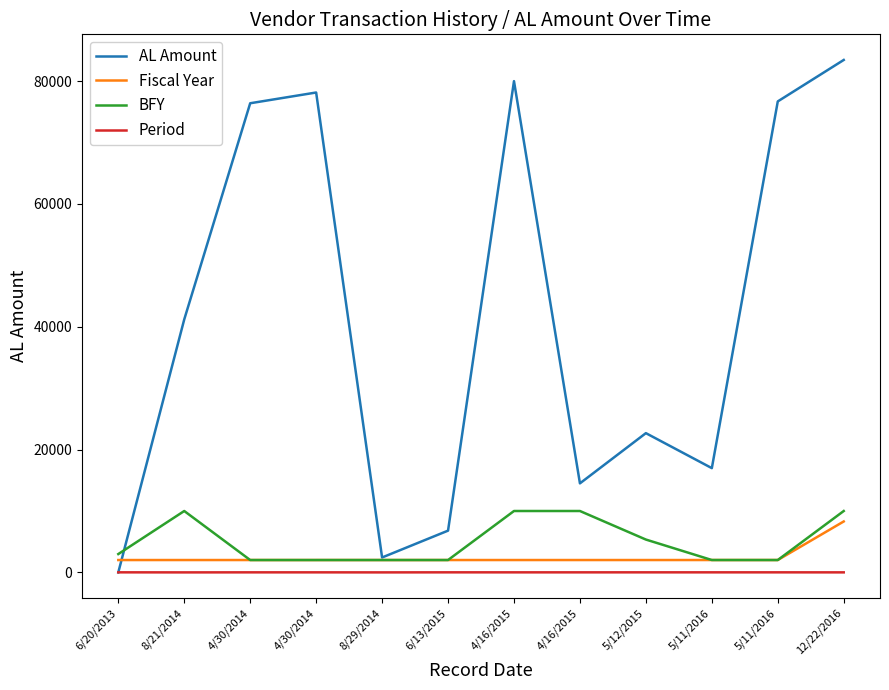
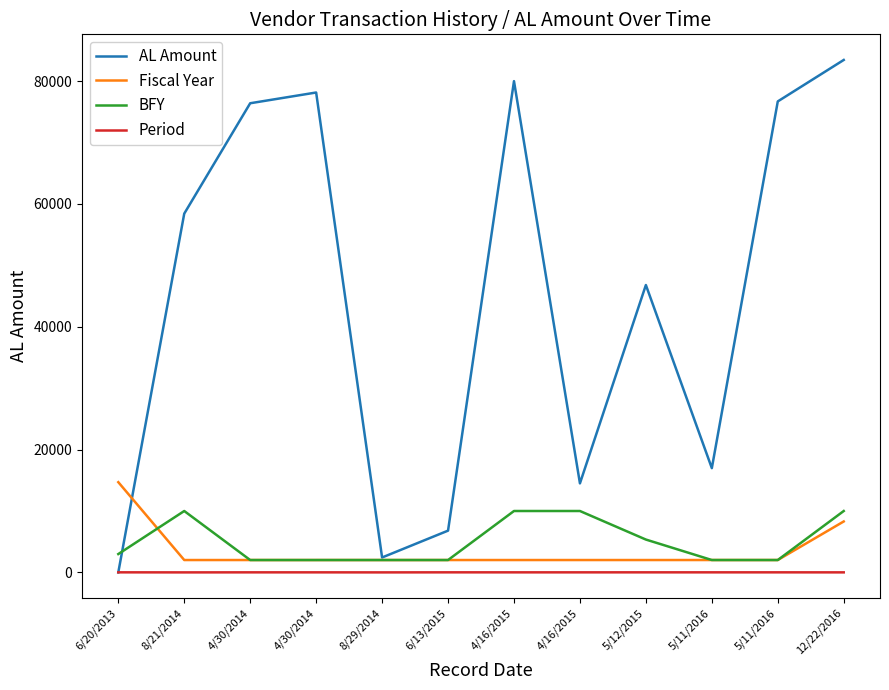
  {
    "AL Amount": {
-     "8/21/2014": 41000,
+     "8/21/2014": 58000,
      "6/13/2015": 7000,
-     "5/12/2015": 23000,
+     "5/12/2015": 47000,
      "12/22/2016": 83000
    },
    "Fiscal Year": {
-     "6/20/2013": 2000,
+     "6/20/2013": 15000,
      "8/21/2014": 2000,
      "5/12/2015": 2000,
      "12/22/2016": 8000
    },
    "BFY": {
      "6/20/2013": 3000,
      "8/21/2014": 10000,
      "5/12/2015": 5000,
      "12/22/2016": 10000
    },
    "Period": {
      "8/21/2014": 0,
      "8/29/2014": 0,
      "6/13/2015": 0,
      "5/12/2015": 0,
      "12/22/2016": 0
    }
  }
